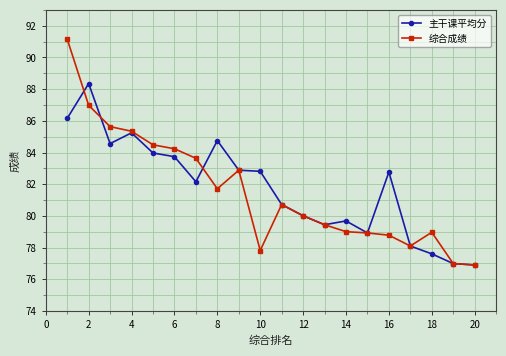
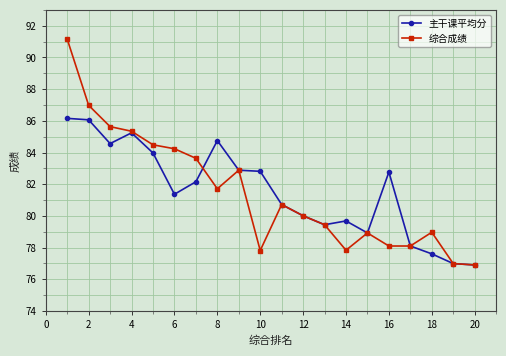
  {
    "主干课平均分": {
-     "2": 88.3,
-     "6": 83.7,
+     "2": 86.1,
+     "6": 81.4,
      "8": 84.8,
      "10": 82.8,
      "14": 79.7,
      "16": 82.8,
      "18": 77.6
    },
    "综合成绩": {
      "2": 87.0,
      "6": 84.2,
      "8": 81.7,
      "10": 77.8,
-     "14": 79.0,
-     "16": 78.8,
+     "14": 77.8,
+     "16": 78.1,
      "18": 79.0
    }
  }
